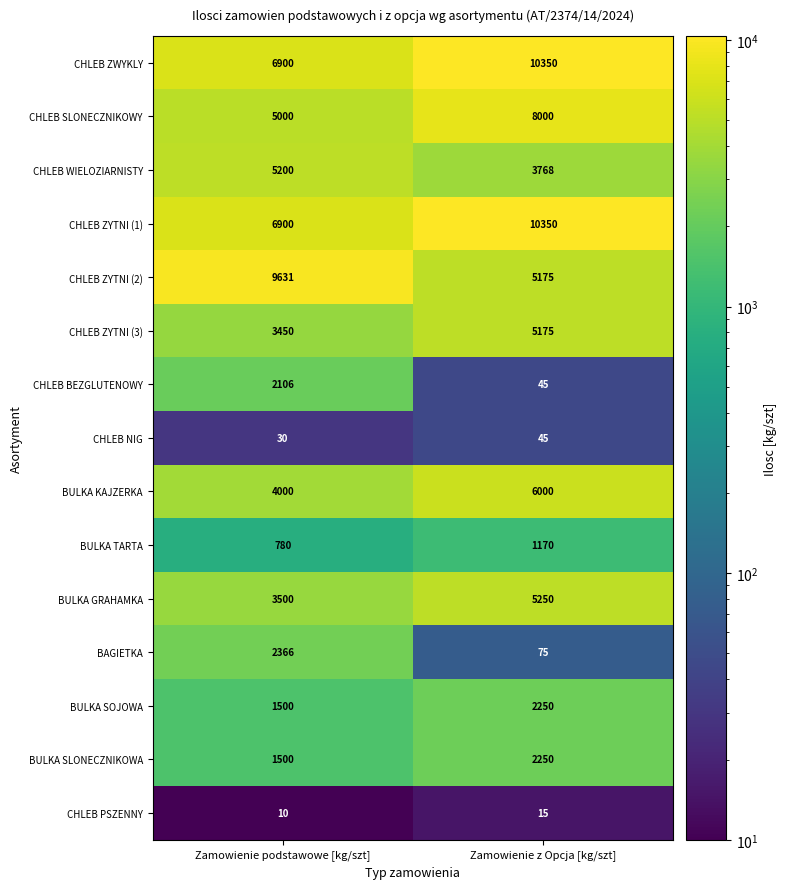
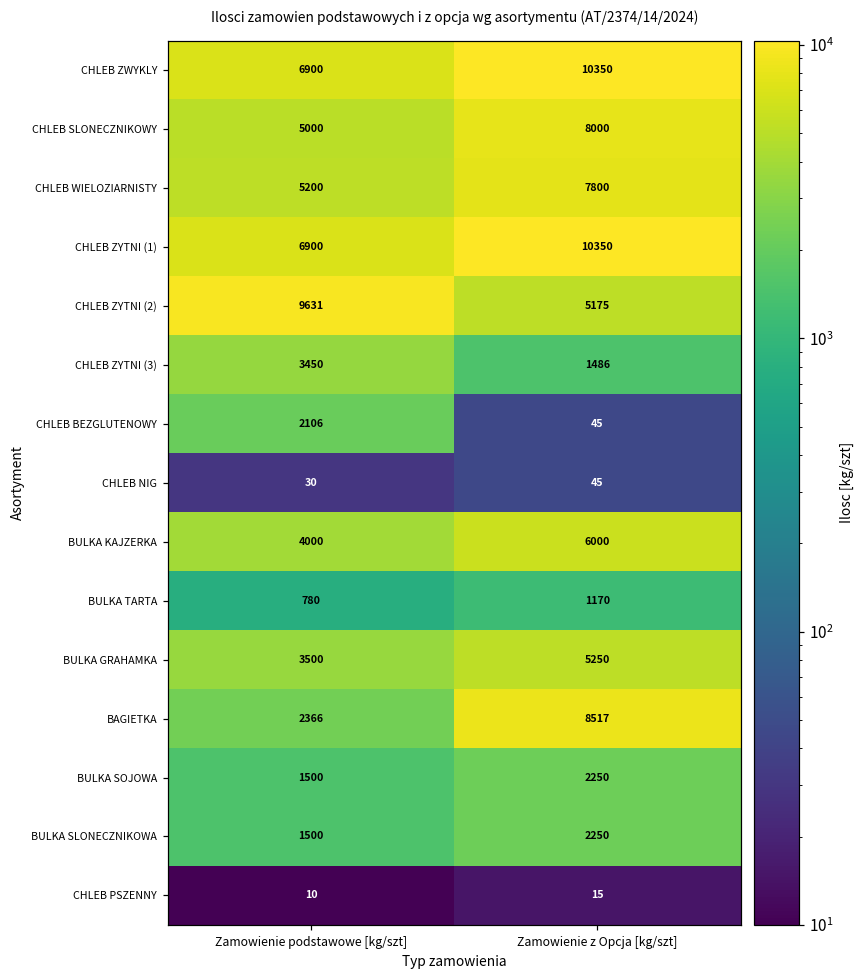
  {
    "CHLEB ZWYKLY": {
      "Zamowienie podstawowe [kg/szt]": 6900,
      "Zamowienie z Opcja [kg/szt]": 10350
    },
    "CHLEB SLONECZNIKOWY": {
      "Zamowienie podstawowe [kg/szt]": 5000,
      "Zamowienie z Opcja [kg/szt]": 8000
    },
    "CHLEB WIELOZIARNISTY": {
      "Zamowienie podstawowe [kg/szt]": 5200,
-     "Zamowienie z Opcja [kg/szt]": 3768
+     "Zamowienie z Opcja [kg/szt]": 7800
    },
    "CHLEB ZYTNI (1)": {
      "Zamowienie podstawowe [kg/szt]": 6900,
      "Zamowienie z Opcja [kg/szt]": 10350
    },
    "CHLEB ZYTNI (2)": {
      "Zamowienie podstawowe [kg/szt]": 9631,
      "Zamowienie z Opcja [kg/szt]": 5175
    },
    "CHLEB ZYTNI (3)": {
      "Zamowienie podstawowe [kg/szt]": 3450,
-     "Zamowienie z Opcja [kg/szt]": 5175
+     "Zamowienie z Opcja [kg/szt]": 1486
    },
    "CHLEB BEZGLUTENOWY": {
      "Zamowienie podstawowe [kg/szt]": 2106,
      "Zamowienie z Opcja [kg/szt]": 45
    },
    "CHLEB NIG": {
      "Zamowienie podstawowe [kg/szt]": 30,
      "Zamowienie z Opcja [kg/szt]": 45
    },
    "BULKA KAJZERKA": {
      "Zamowienie podstawowe [kg/szt]": 4000,
      "Zamowienie z Opcja [kg/szt]": 6000
    },
    "BULKA TARTA": {
      "Zamowienie podstawowe [kg/szt]": 780,
      "Zamowienie z Opcja [kg/szt]": 1170
    },
    "BULKA GRAHAMKA": {
      "Zamowienie podstawowe [kg/szt]": 3500,
      "Zamowienie z Opcja [kg/szt]": 5250
    },
    "BAGIETKA": {
      "Zamowienie podstawowe [kg/szt]": 2366,
-     "Zamowienie z Opcja [kg/szt]": 75
+     "Zamowienie z Opcja [kg/szt]": 8517
    },
    "BULKA SOJOWA": {
      "Zamowienie podstawowe [kg/szt]": 1500,
      "Zamowienie z Opcja [kg/szt]": 2250
    },
    "BULKA SLONECZNIKOWA": {
      "Zamowienie podstawowe [kg/szt]": 1500,
      "Zamowienie z Opcja [kg/szt]": 2250
    },
    "CHLEB PSZENNY": {
      "Zamowienie podstawowe [kg/szt]": 10,
      "Zamowienie z Opcja [kg/szt]": 15
    }
  }
